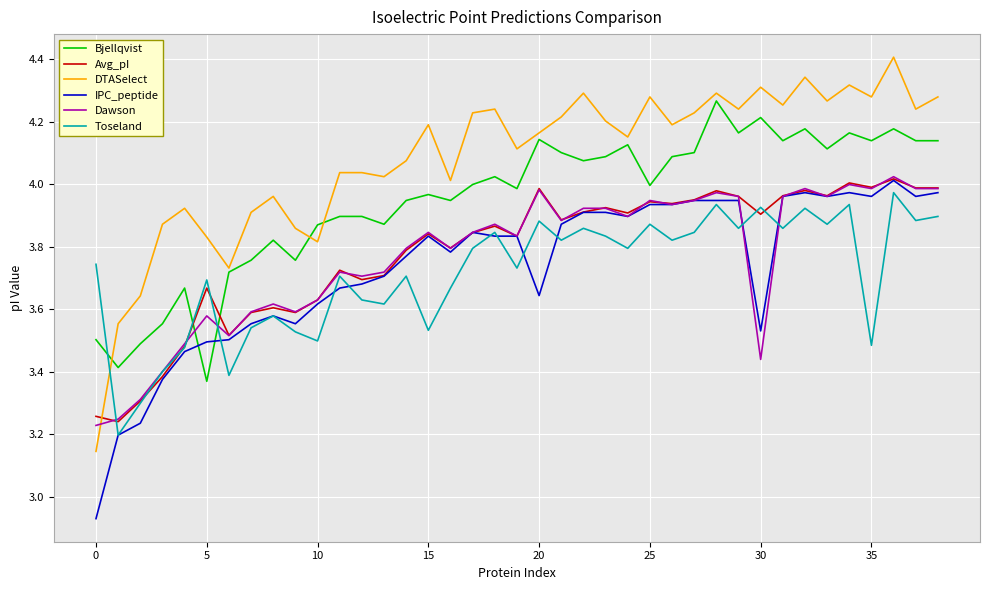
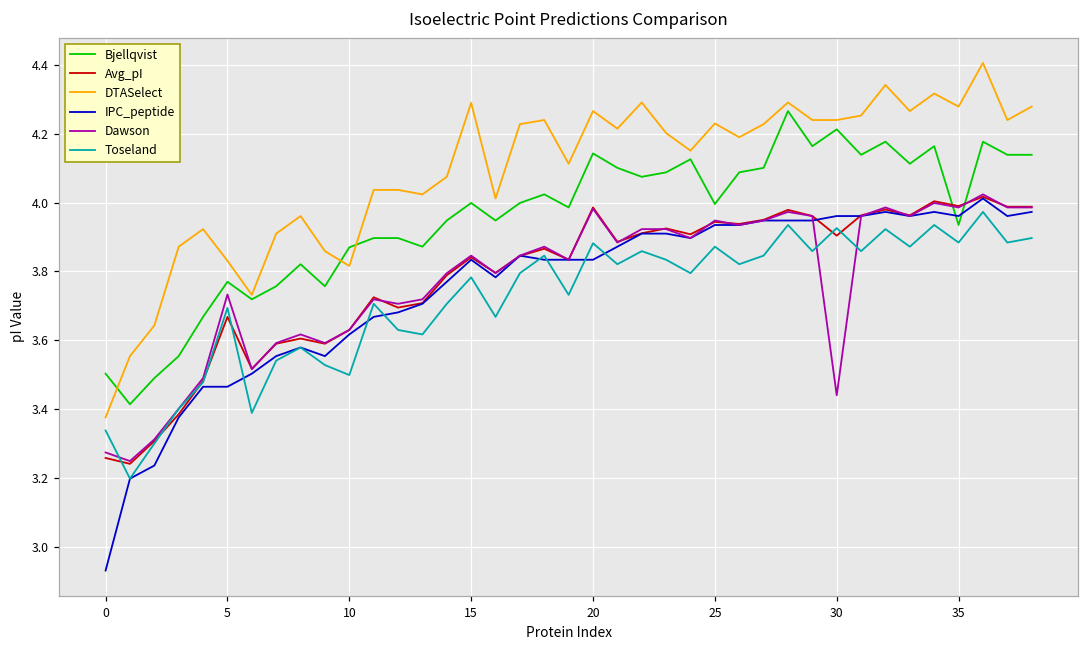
  {
    "Bjellqvist": {
      "0": 3.50,
-     "5": 3.37,
+     "5": 3.77,
      "10": 3.87,
-     "15": 3.97,
+     "15": 4.00,
      "20": 4.14,
      "25": 4.00,
      "30": 4.21,
-     "35": 4.14
+     "35": 3.94
    },
    "Avg_pI": {
      "0": 3.26,
      "5": 3.67,
      "30": 3.90
    },
    "DTASelect": {
-     "0": 3.15,
+     "0": 3.38,
      "5": 3.83,
      "10": 3.82,
-     "15": 4.19,
-     "20": 4.16,
-     "25": 4.28,
-     "30": 4.31,
+     "15": 4.29,
+     "20": 4.27,
+     "25": 4.23,
+     "30": 4.24,
      "35": 4.28
    },
    "IPC_peptide": {
      "0": 2.93,
-     "5": 3.50,
+     "5": 3.47,
      "10": 3.62,
-     "20": 3.64,
+     "20": 3.83,
      "25": 3.94,
-     "30": 3.53,
+     "30": 3.96,
      "35": 3.96
    },
    "Dawson": {
-     "0": 3.23,
-     "5": 3.58,
+     "0": 3.27,
+     "5": 3.73,
      "30": 3.44
    },
    "Toseland": {
-     "0": 3.74,
+     "0": 3.34,
      "5": 3.69,
      "10": 3.50,
-     "15": 3.53,
+     "15": 3.78,
      "20": 3.88,
      "25": 3.87,
      "30": 3.93,
-     "35": 3.49
+     "35": 3.88
    }
  }
